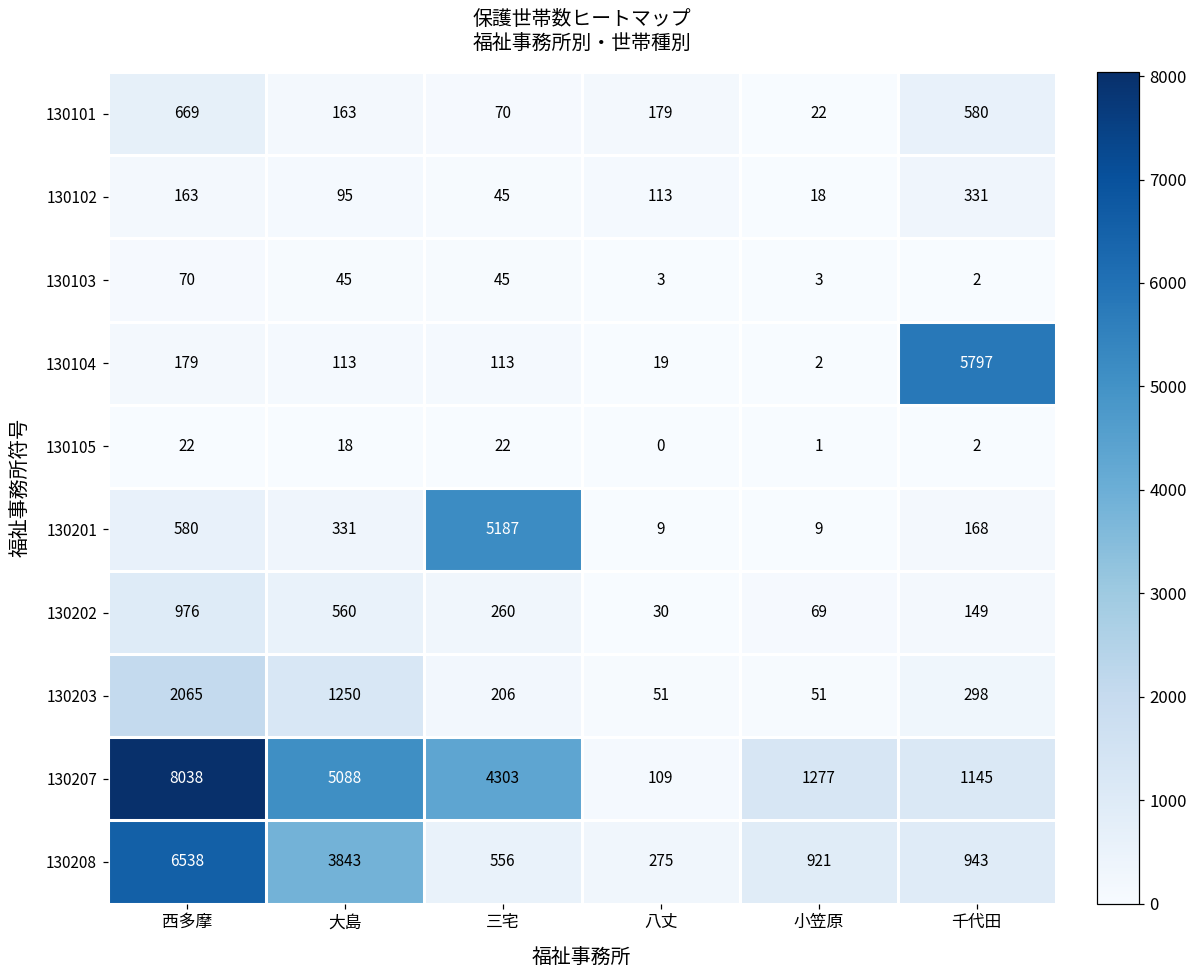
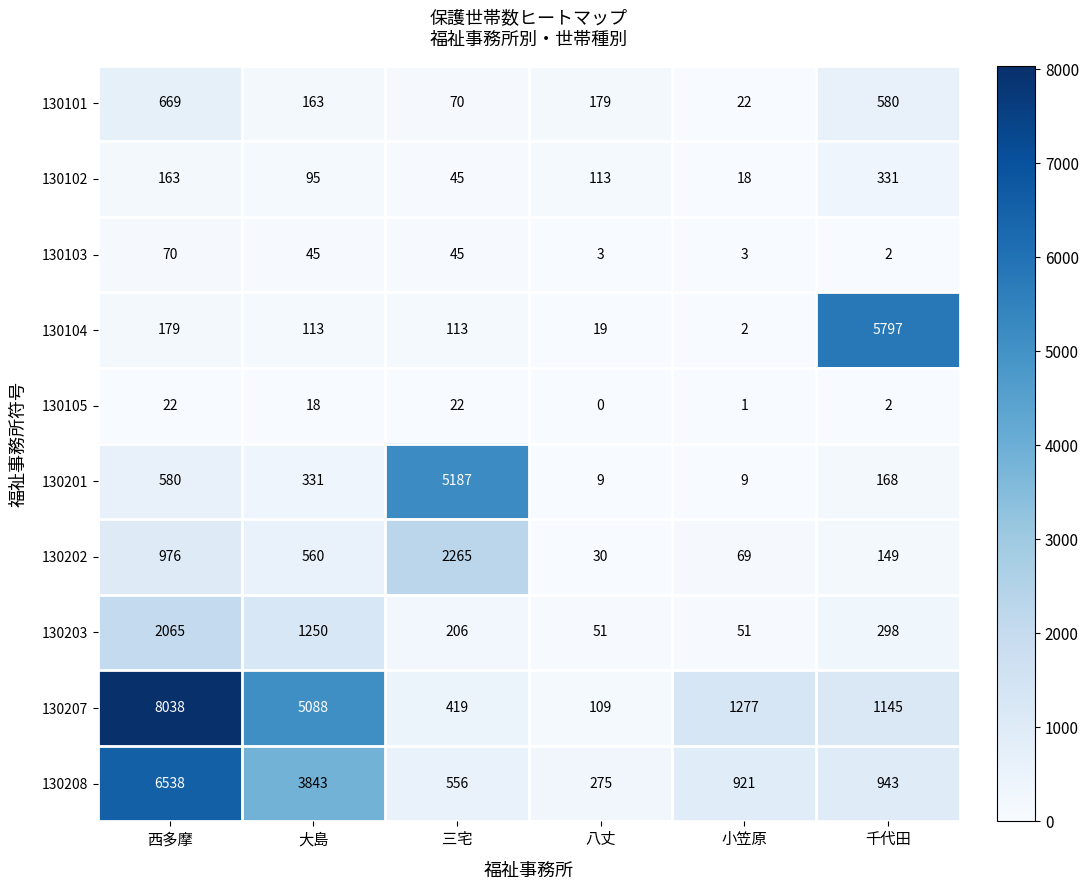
  {
    "130101": {
      "西多摩": 669,
      "大島": 163,
      "三宅": 70,
      "八丈": 179,
      "小笠原": 22,
      "千代田": 580
    },
    "130102": {
      "西多摩": 163,
      "大島": 95,
      "三宅": 45,
      "八丈": 113,
      "小笠原": 18,
      "千代田": 331
    },
    "130103": {
      "西多摩": 70,
      "大島": 45,
      "三宅": 45,
      "八丈": 3,
      "小笠原": 3,
      "千代田": 2
    },
    "130104": {
      "西多摩": 179,
      "大島": 113,
      "三宅": 113,
      "八丈": 19,
      "小笠原": 2,
      "千代田": 5797
    },
    "130105": {
      "西多摩": 22,
      "大島": 18,
      "三宅": 22,
      "八丈": 0,
      "小笠原": 1,
      "千代田": 2
    },
    "130201": {
      "西多摩": 580,
      "大島": 331,
      "三宅": 5187,
      "八丈": 9,
      "小笠原": 9,
      "千代田": 168
    },
    "130202": {
      "西多摩": 976,
      "大島": 560,
-     "三宅": 260,
+     "三宅": 2265,
      "八丈": 30,
      "小笠原": 69,
      "千代田": 149
    },
    "130203": {
      "西多摩": 2065,
      "大島": 1250,
      "三宅": 206,
      "八丈": 51,
      "小笠原": 51,
      "千代田": 298
    },
    "130207": {
      "西多摩": 8038,
      "大島": 5088,
-     "三宅": 4303,
+     "三宅": 419,
      "八丈": 109,
      "小笠原": 1277,
      "千代田": 1145
    },
    "130208": {
      "西多摩": 6538,
      "大島": 3843,
      "三宅": 556,
      "八丈": 275,
      "小笠原": 921,
      "千代田": 943
    }
  }
